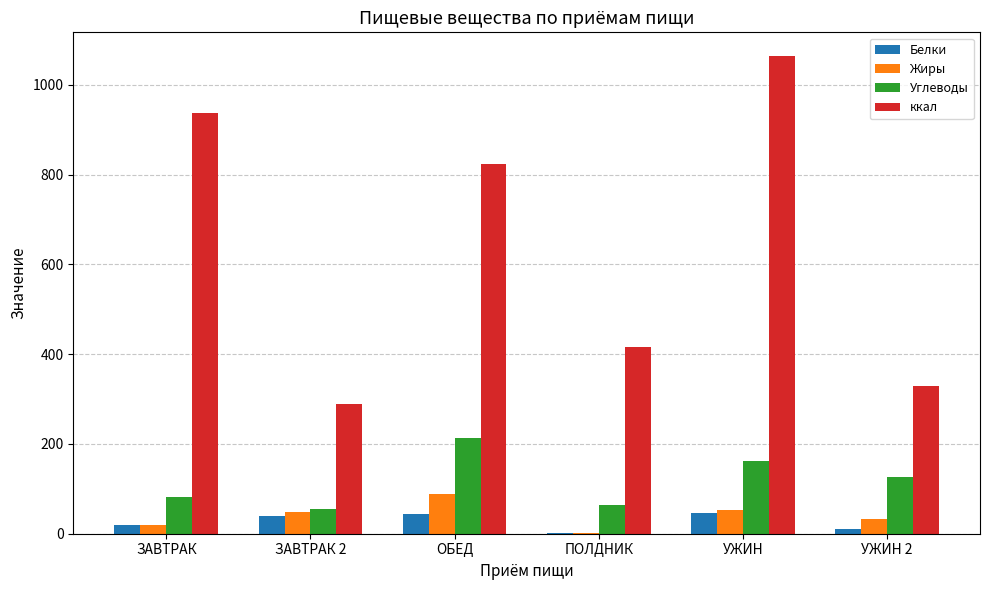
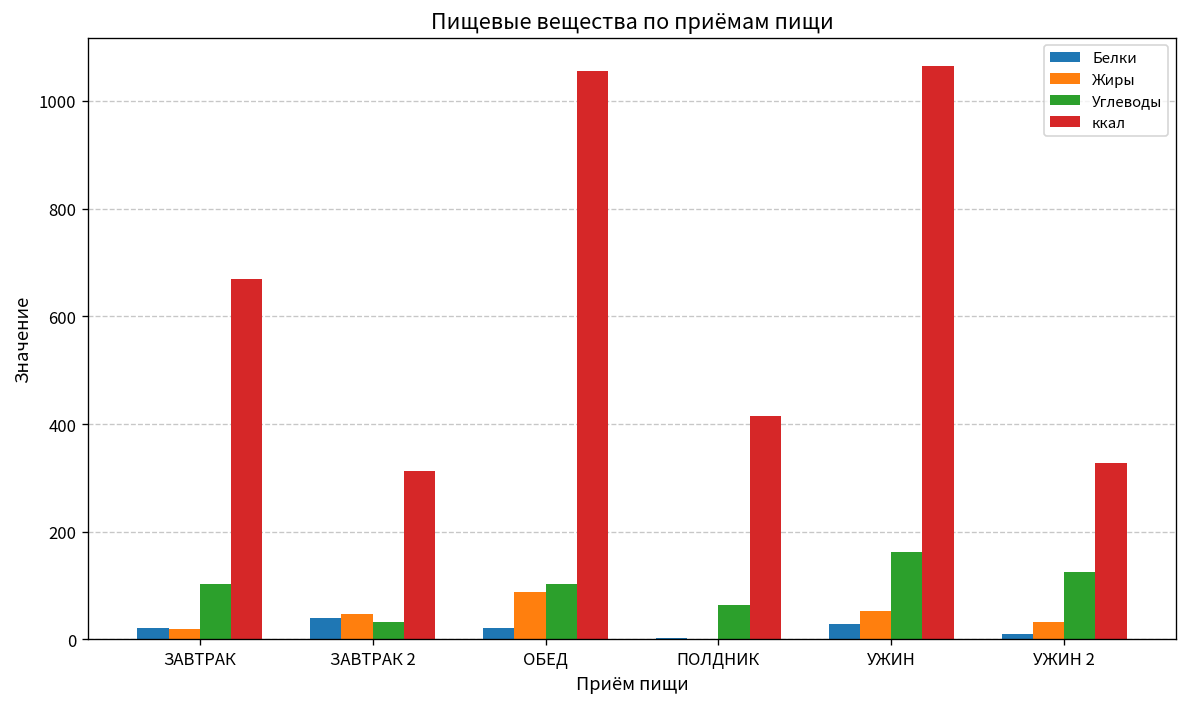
  {
    "Белки": {
      "ЗАВТРАК": 20,
      "ЗАВТРАК 2": 40,
-     "ОБЕД": 40,
-     "УЖИН": 50,
+     "ОБЕД": 20,
+     "УЖИН": 30,
      "УЖИН 2": 10
    },
    "Жиры": {
      "ЗАВТРАК": 20,
      "ЗАВТРАК 2": 50,
      "ОБЕД": 90,
      "УЖИН": 50,
      "УЖИН 2": 30
    },
    "Углеводы": {
-     "ЗАВТРАК": 80,
-     "ЗАВТРАК 2": 60,
-     "ОБЕД": 210,
+     "ЗАВТРАК": 100,
+     "ЗАВТРАК 2": 30,
+     "ОБЕД": 100,
      "ПОЛДНИК": 60,
      "УЖИН": 160,
      "УЖИН 2": 130
    },
    "ккал": {
-     "ЗАВТРАК": 940,
-     "ЗАВТРАК 2": 290,
-     "ОБЕД": 820,
+     "ЗАВТРАК": 670,
+     "ЗАВТРАК 2": 310,
+     "ОБЕД": 1050,
      "ПОЛДНИК": 420,
      "УЖИН": 1060,
      "УЖИН 2": 330
    }
  }
